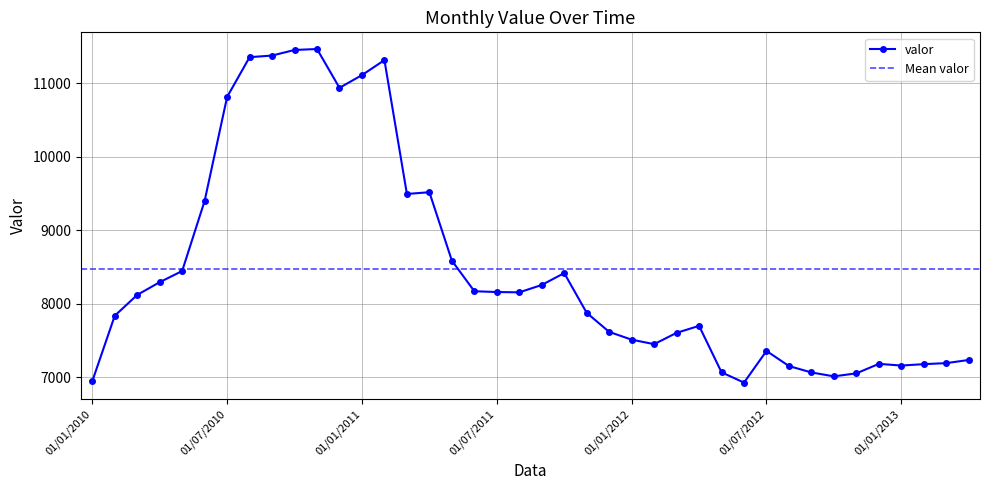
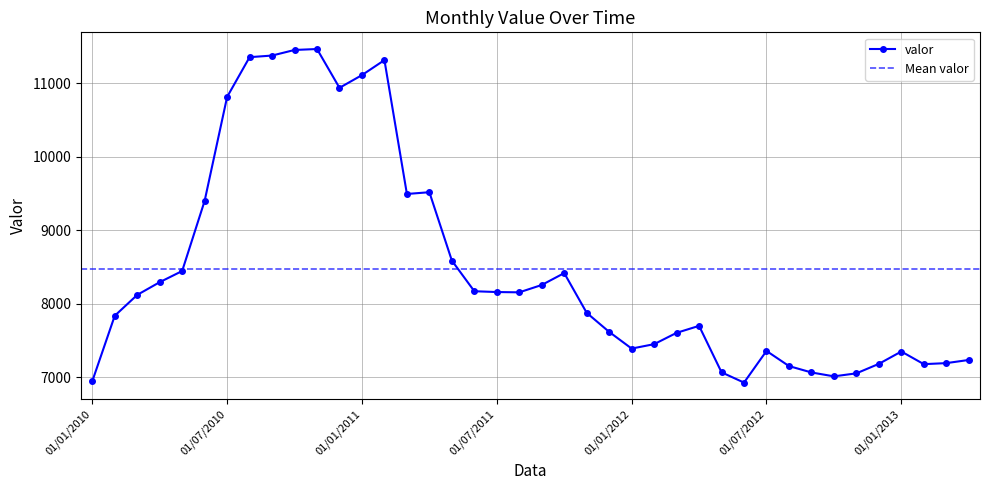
  {
    "01/01/2010": 6900,
    "01/07/2010": 10800,
    "01/01/2011": 11100,
    "01/07/2011": 8200,
-   "01/01/2012": 7500,
+   "01/01/2012": 7400,
    "01/07/2012": 7400,
-   "01/01/2013": 7200
+   "01/01/2013": 7400
  }
